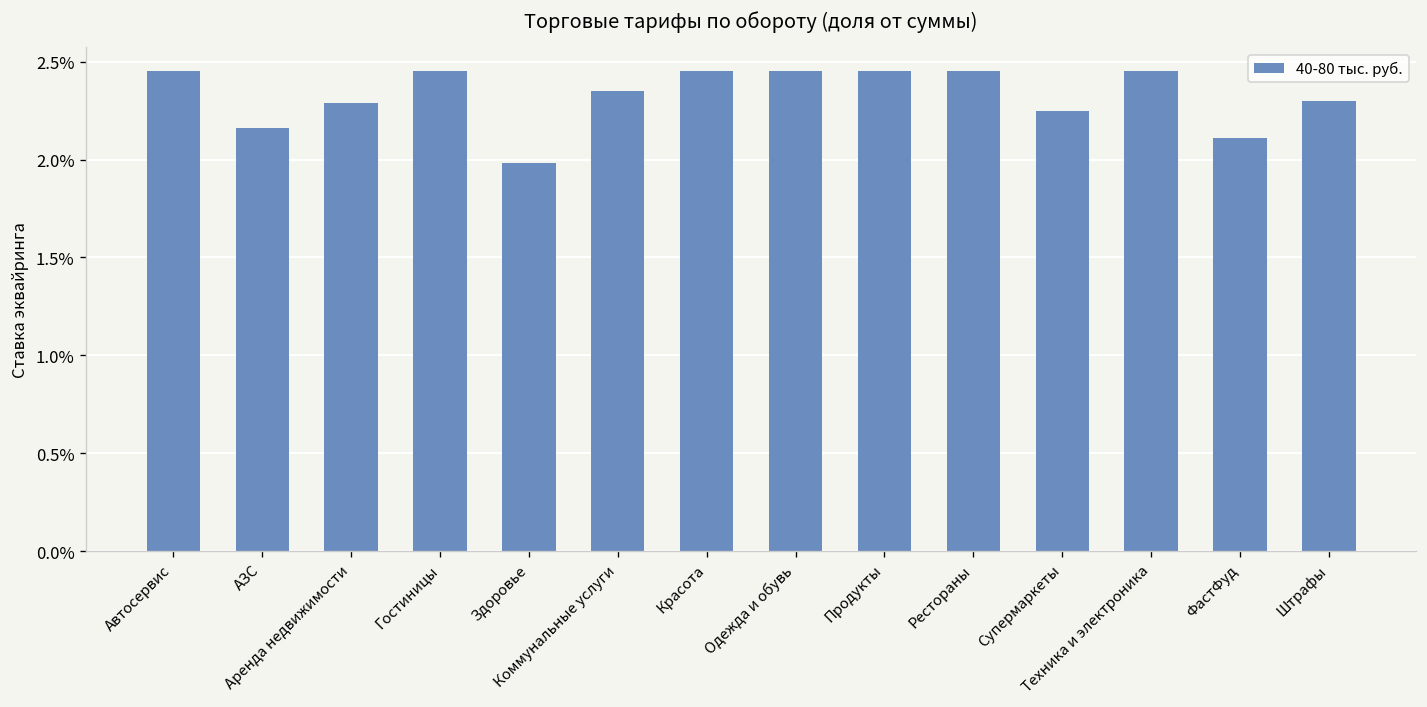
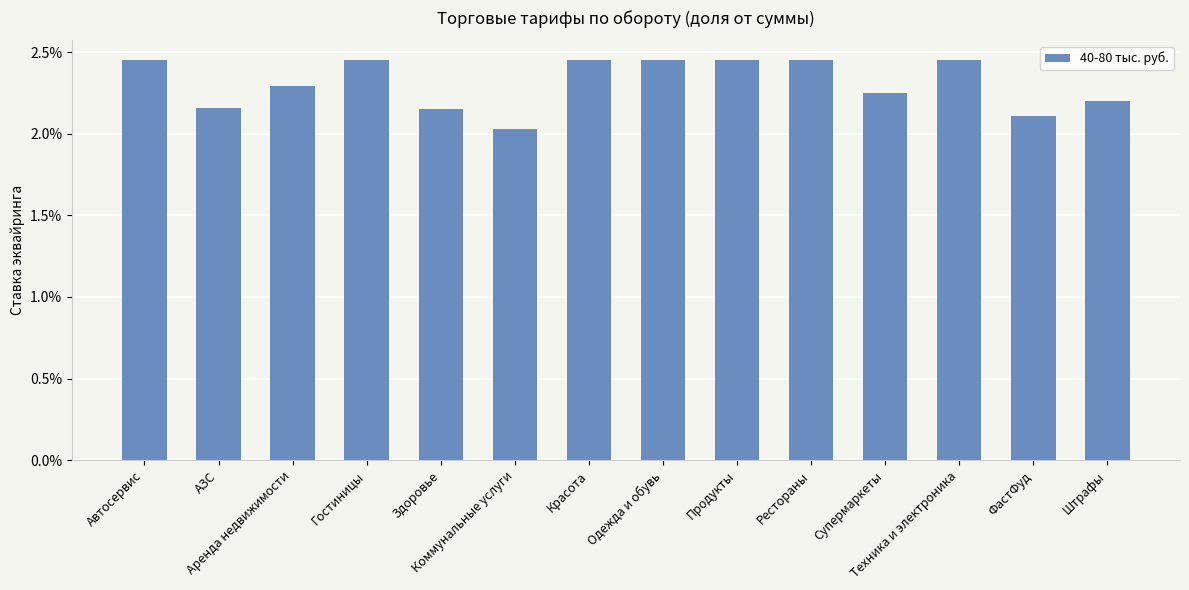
  {
    "Автосервис": "2.45%",
    "АЗС": "2.16%",
    "Аренда недвижимости": "2.29%",
    "Гостиницы": "2.45%",
-   "Здоровье": "1.98%",
-   "Коммунальные услуги": "2.35%",
+   "Здоровье": "2.15%",
+   "Коммунальные услуги": "2.03%",
    "Красота": "2.45%",
    "Одежда и обувь": "2.45%",
    "Продукты": "2.45%",
    "Рестораны": "2.45%",
    "Супермаркеты": "2.25%",
    "Техника и электроника": "2.45%",
    "ФастФуд": "2.11%",
-   "Штрафы": "2.30%"
+   "Штрафы": "2.20%"
  }
